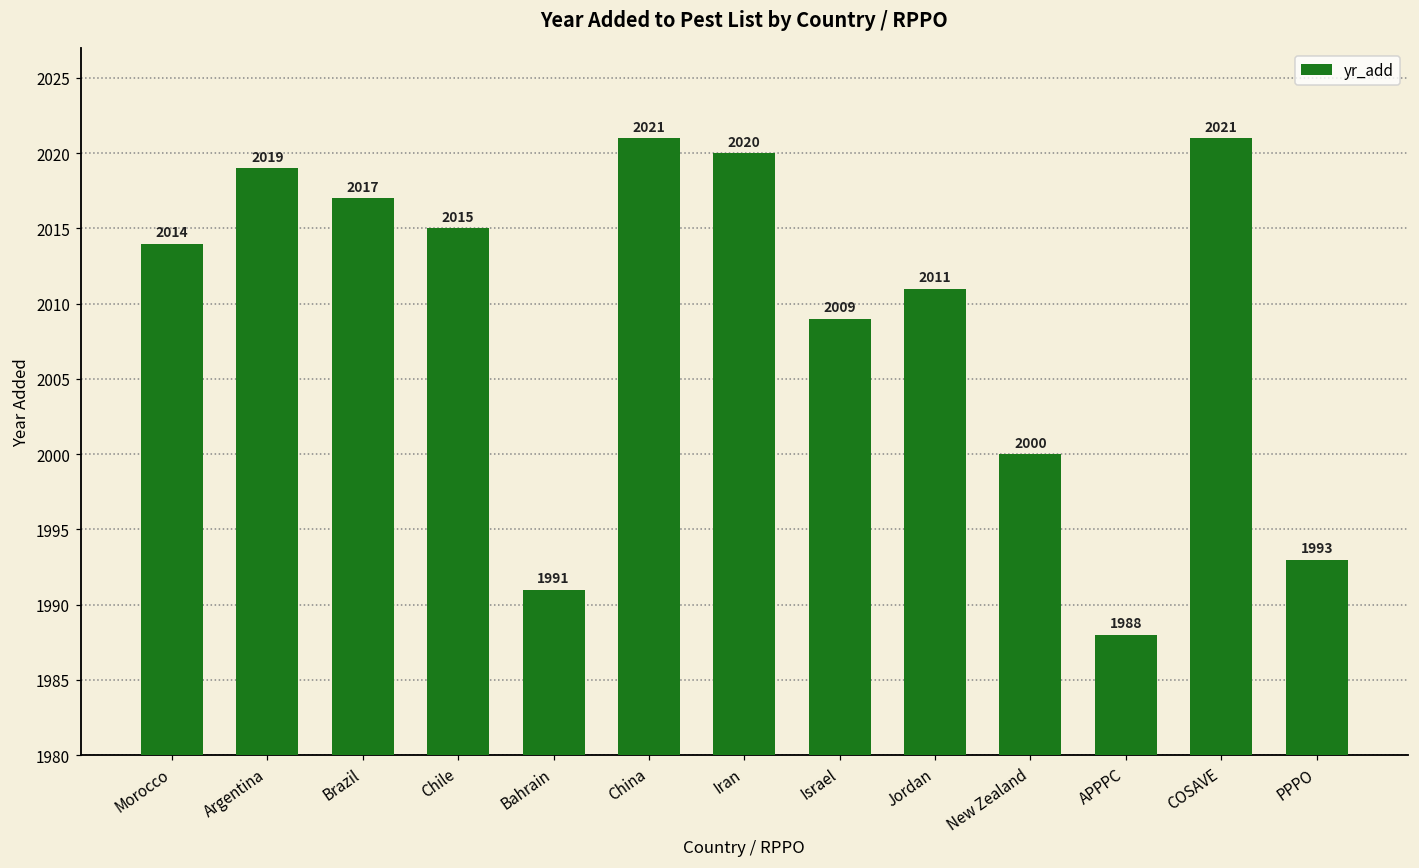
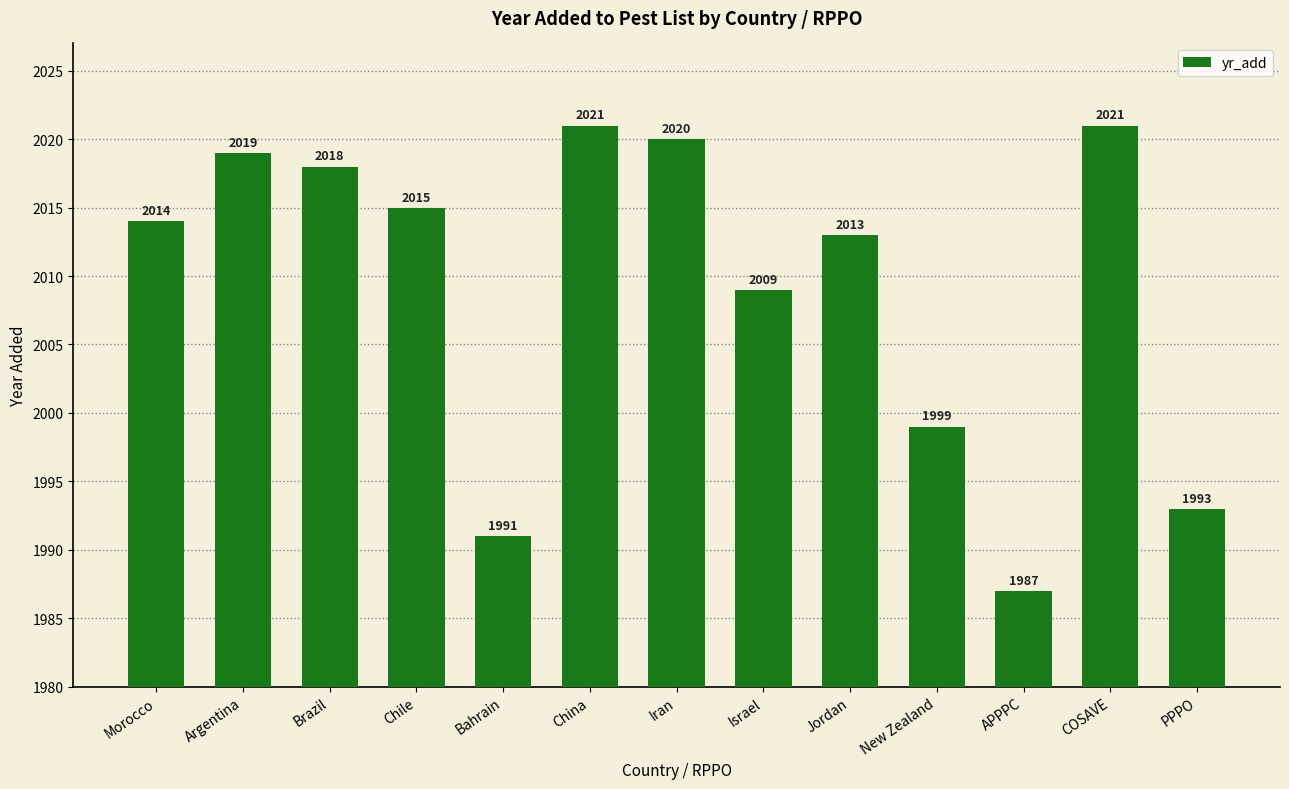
  {
    "Morocco": 2014,
    "Argentina": 2019,
-   "Brazil": 2017,
+   "Brazil": 2018,
    "Chile": 2015,
    "Bahrain": 1991,
    "China": 2021,
    "Iran": 2020,
    "Israel": 2009,
-   "Jordan": 2011,
-   "New Zealand": 2000,
-   "APPPC": 1988,
+   "Jordan": 2013,
+   "New Zealand": 1999,
+   "APPPC": 1987,
    "COSAVE": 2021,
    "PPPO": 1993
  }
